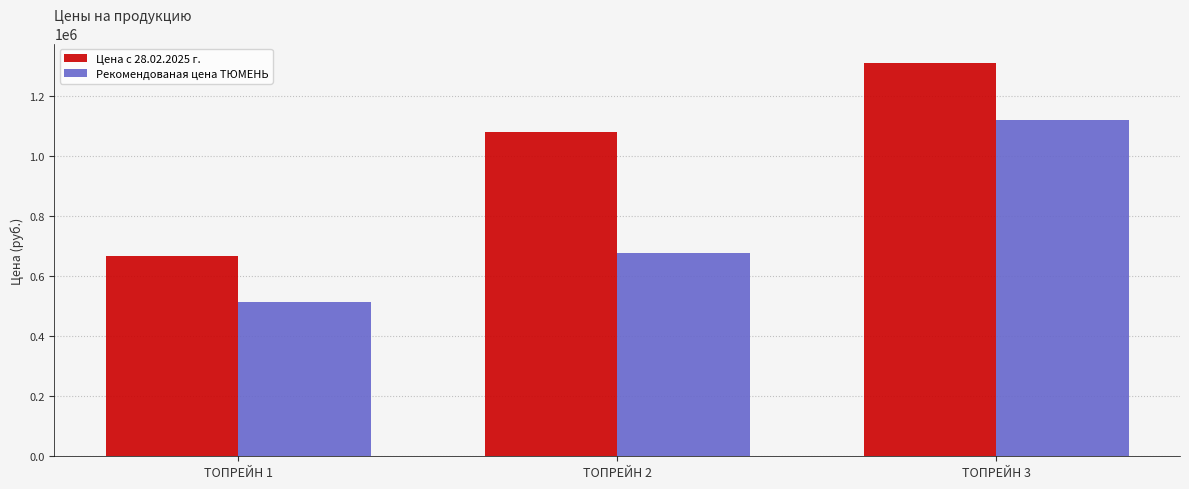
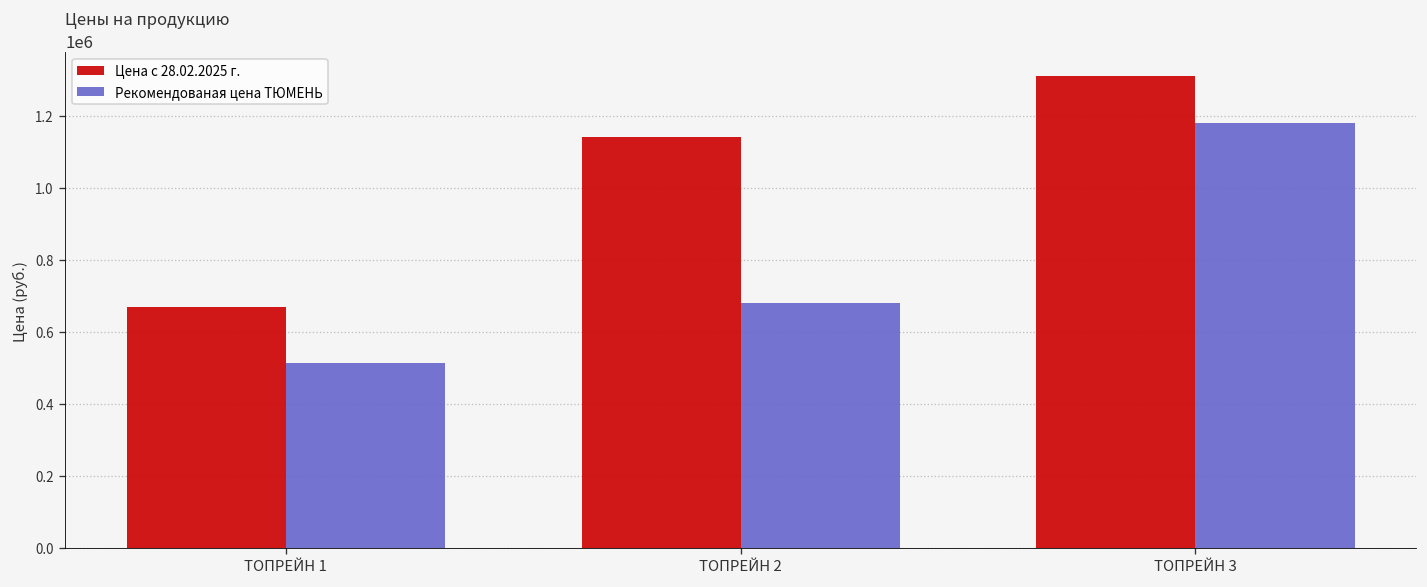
  {
    "Цена с 28.02.2025 г.": {
      "ТОПРЕЙН 1": 670000,
-     "ТОПРЕЙН 2": 1080000,
+     "ТОПРЕЙН 2": 1140000,
      "ТОПРЕЙН 3": 1310000
    },
    "Рекомендованая цена ТЮМЕНЬ": {
      "ТОПРЕЙН 1": 510000,
      "ТОПРЕЙН 2": 680000,
-     "ТОПРЕЙН 3": 1120000
+     "ТОПРЕЙН 3": 1180000
    }
  }
